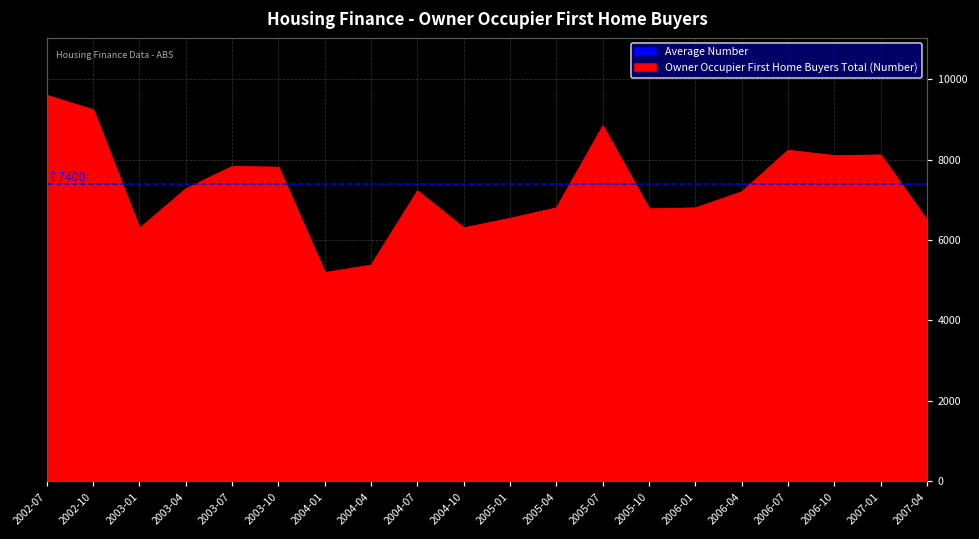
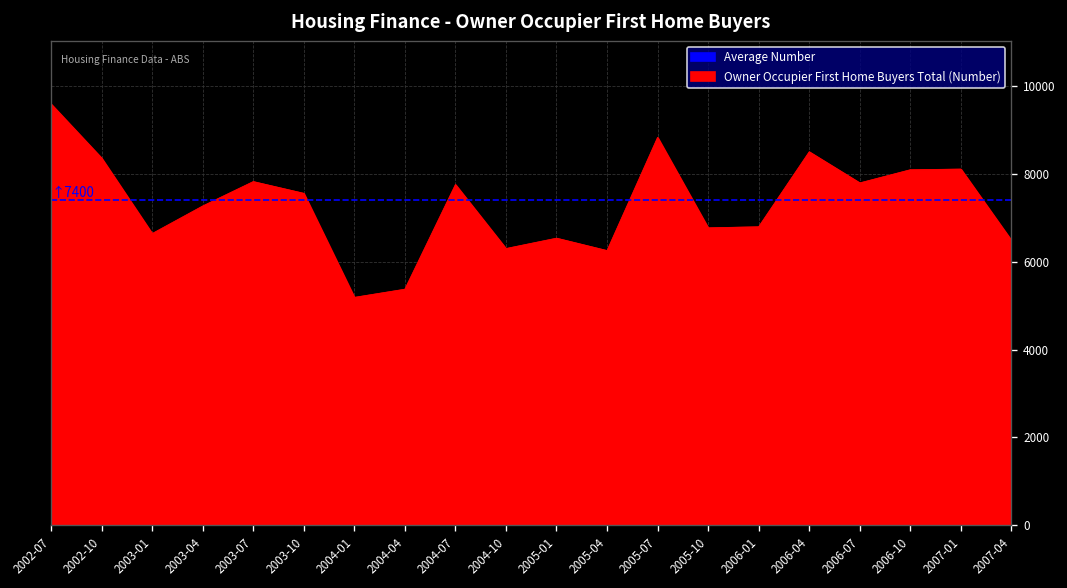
  {
    "2002-07": 9600,
-   "2002-10": 9200,
-   "2003-01": 6300,
+   "2002-10": 8400,
+   "2003-01": 6600,
    "2003-04": 7300,
    "2003-07": 7800,
-   "2003-10": 7800,
+   "2003-10": 7600,
    "2004-01": 5200,
    "2004-04": 5400,
-   "2004-07": 7200,
+   "2004-07": 7800,
    "2004-10": 6300,
    "2005-01": 6500,
-   "2005-04": 6800,
+   "2005-04": 6300,
    "2005-07": 8800,
    "2005-10": 6800,
    "2006-01": 6800,
-   "2006-04": 7200,
-   "2006-07": 8200,
+   "2006-04": 8500,
+   "2006-07": 7800,
    "2006-10": 8100,
    "2007-01": 8100,
    "2007-04": 6500
  }
